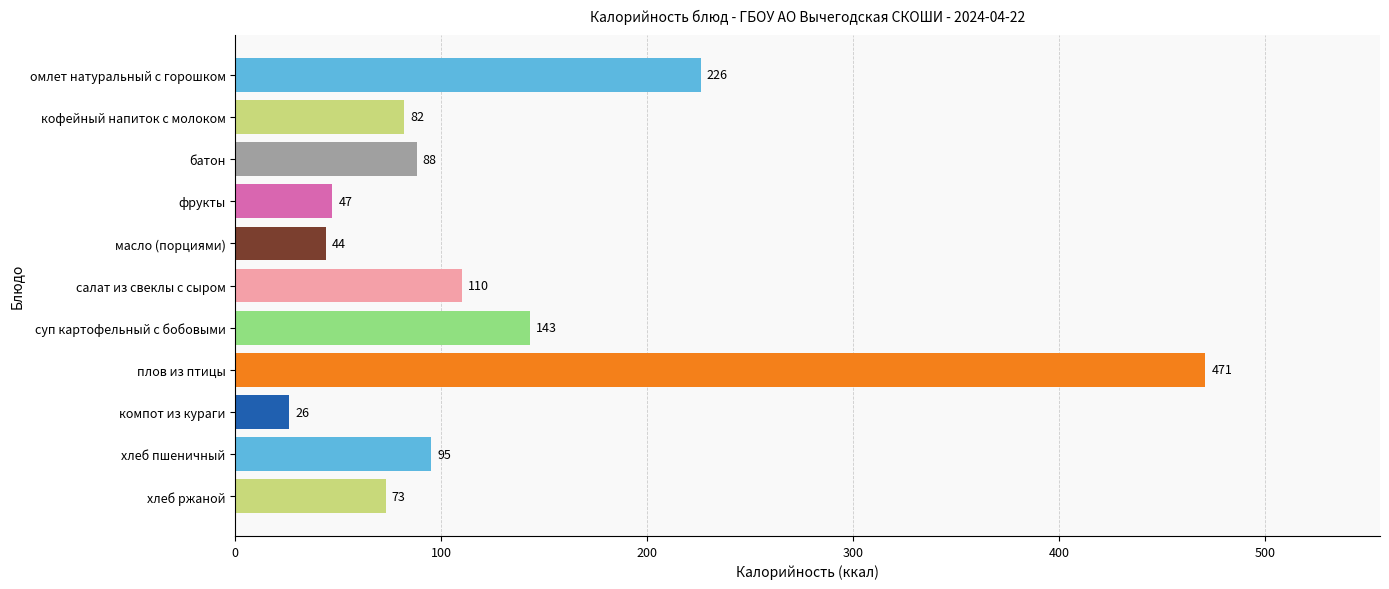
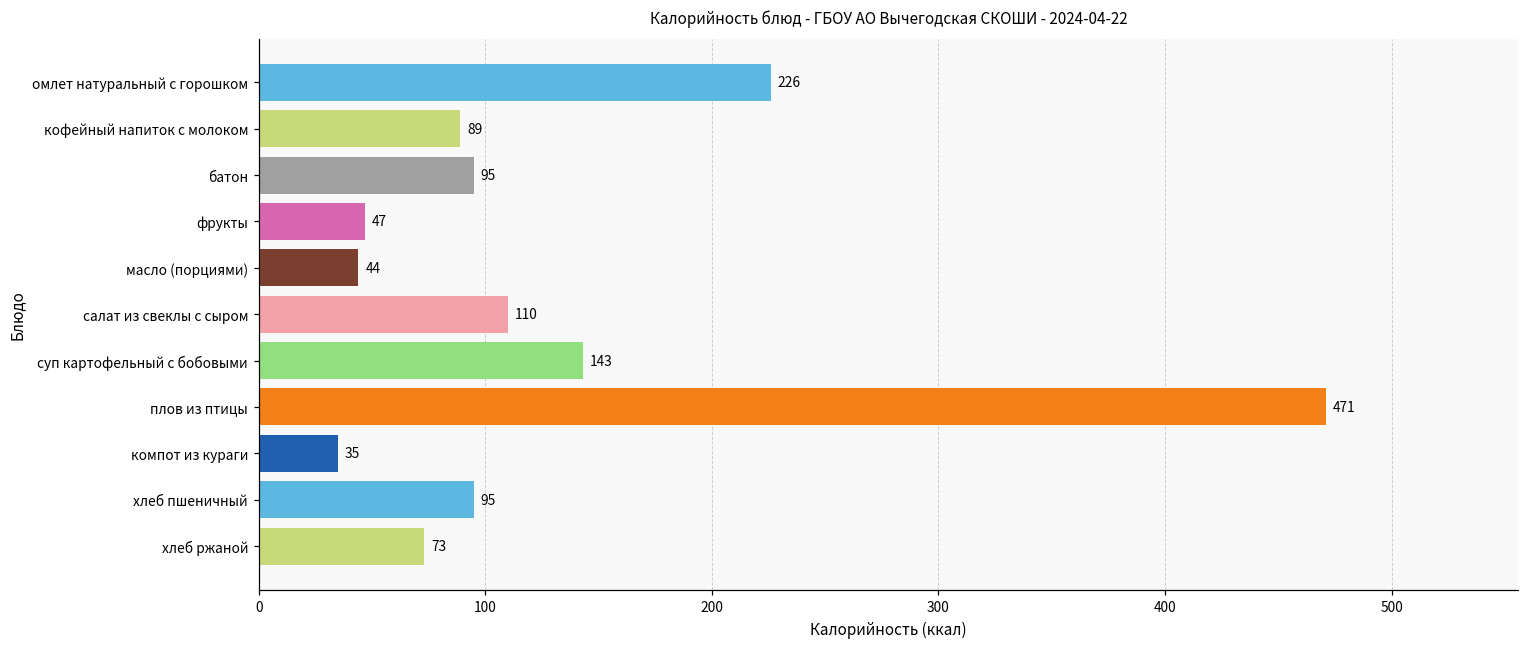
  {
    "омлет натуральный с горошком": 226,
-   "кофейный напиток с молоком": 82,
-   "батон": 88,
+   "кофейный напиток с молоком": 89,
+   "батон": 95,
    "фрукты": 47,
    "масло (порциями)": 44,
    "салат из свеклы с сыром": 110,
    "суп картофельный с бобовыми": 143,
    "плов из птицы": 471,
-   "компот из кураги": 26,
+   "компот из кураги": 35,
    "хлеб пшеничный": 95,
    "хлеб ржаной": 73
  }
